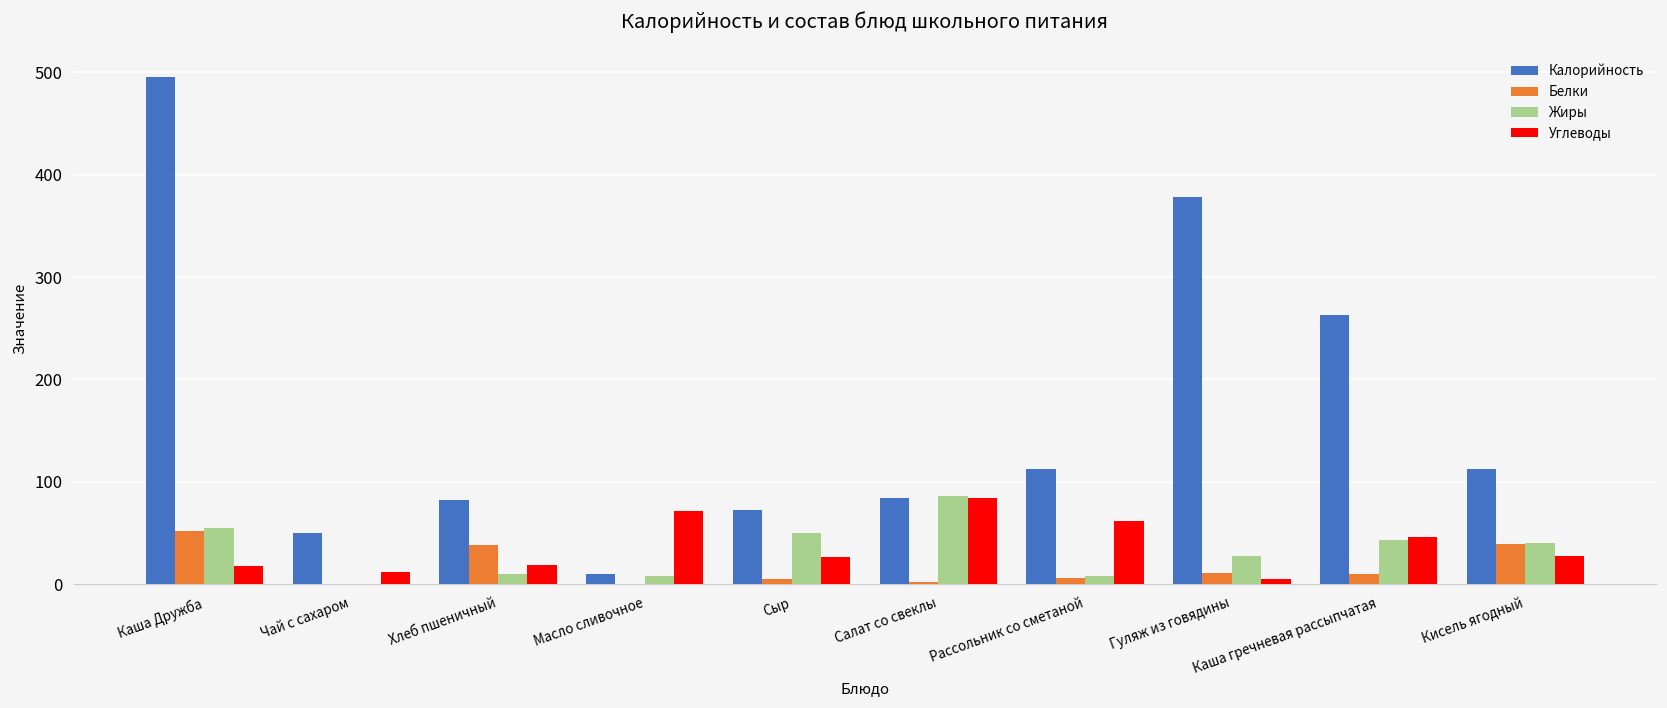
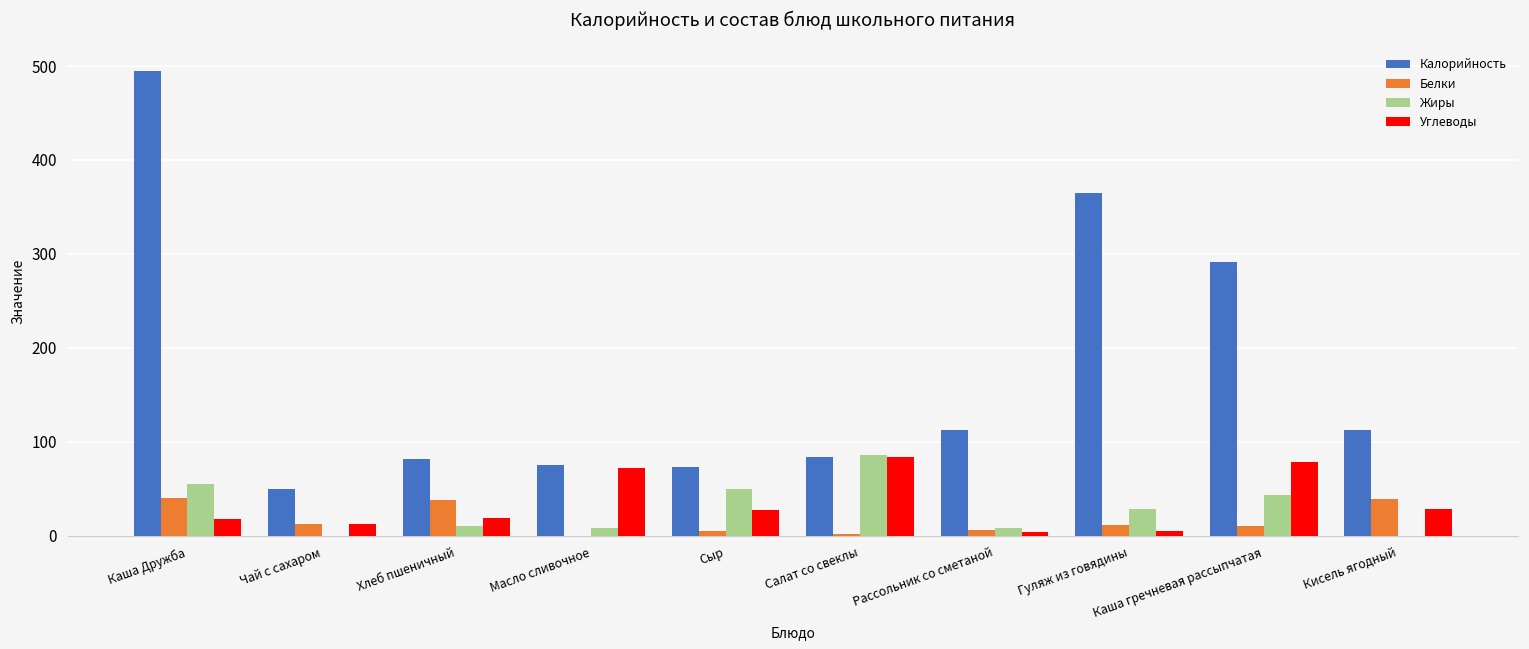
  {
    "Калорийность": {
      "Каша Дружба": 500,
      "Чай с сахаром": 50,
      "Хлеб пшеничный": 80,
-     "Масло сливочное": 10,
+     "Масло сливочное": 80,
      "Сыр": 70,
      "Салат со свеклы": 80,
      "Рассольник со сметаной": 110,
-     "Гуляж из говядины": 380,
-     "Каша гречневая рассыпчатая": 260,
+     "Гуляж из говядины": 370,
+     "Каша гречневая рассыпчатая": 290,
      "Кисель ягодный": 110
    },
    "Белки": {
-     "Каша Дружба": 50,
-     "Чай с сахаром": 0,
+     "Каша Дружба": 40,
+     "Чай с сахаром": 10,
      "Хлеб пшеничный": 40,
      "Масло сливочное": 0,
      "Сыр": 10,
      "Рассольник со сметаной": 10,
      "Гуляж из говядины": 10,
      "Каша гречневая рассыпчатая": 10,
      "Кисель ягодный": 40
    },
    "Жиры": {
      "Каша Дружба": 60,
      "Чай с сахаром": 0,
      "Хлеб пшеничный": 10,
      "Масло сливочное": 10,
      "Сыр": 50,
      "Салат со свеклы": 90,
      "Рассольник со сметаной": 10,
      "Гуляж из говядины": 30,
      "Каша гречневая рассыпчатая": 40,
-     "Кисель ягодный": 40
+     "Кисель ягодный": 0
    },
    "Углеводы": {
      "Каша Дружба": 20,
      "Чай с сахаром": 10,
      "Хлеб пшеничный": 20,
      "Масло сливочное": 70,
      "Сыр": 30,
      "Салат со свеклы": 80,
-     "Рассольник со сметаной": 60,
+     "Рассольник со сметаной": 0,
      "Гуляж из говядины": 10,
-     "Каша гречневая рассыпчатая": 50,
+     "Каша гречневая рассыпчатая": 80,
      "Кисель ягодный": 30
    }
  }
